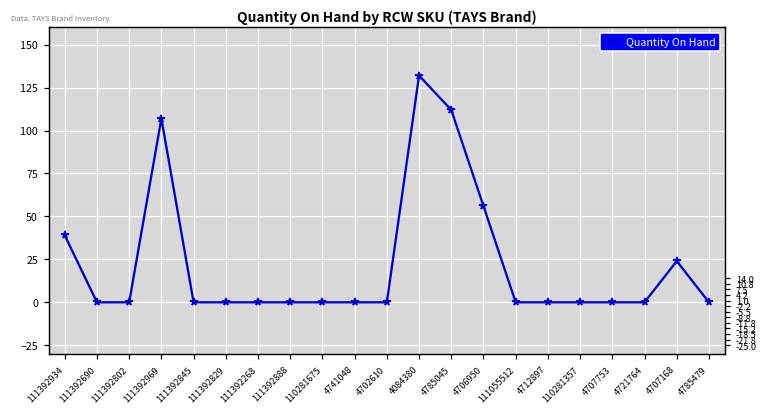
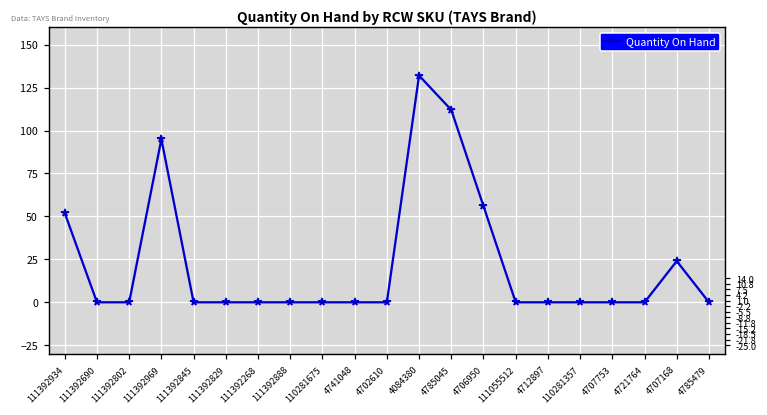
  {
-   "111392934": 39,
+   "111392934": 52,
    "111392690": 0,
    "111392802": 0,
-   "111392969": 107,
+   "111392969": 95,
    "111392845": 0,
    "111392829": 0,
    "111392268": 0,
    "111392888": 0,
    "110281675": 0,
    "4741048": 0,
    "4702610": 0,
    "4084380": 132,
    "4785045": 112,
    "4706950": 56,
    "111055512": 0,
    "4712897": 0,
    "110281357": 0,
    "4707753": 0,
    "4721764": 0,
    "4707168": 24,
    "4785479": 0
  }
